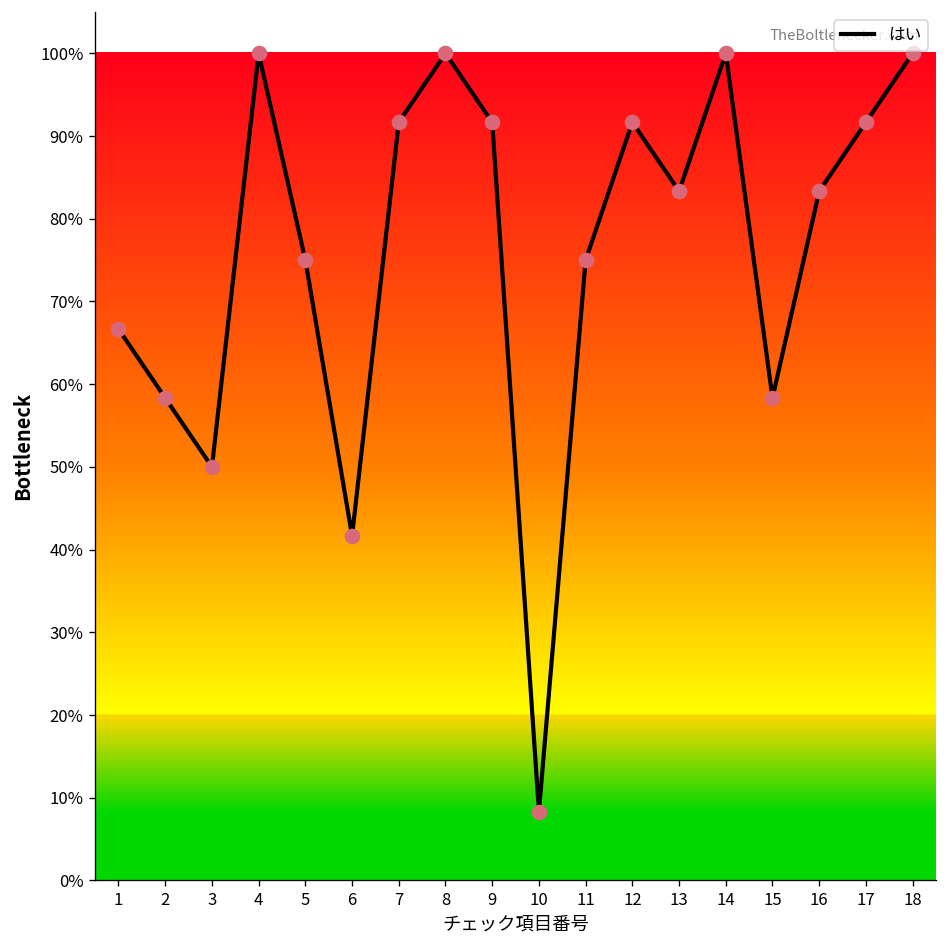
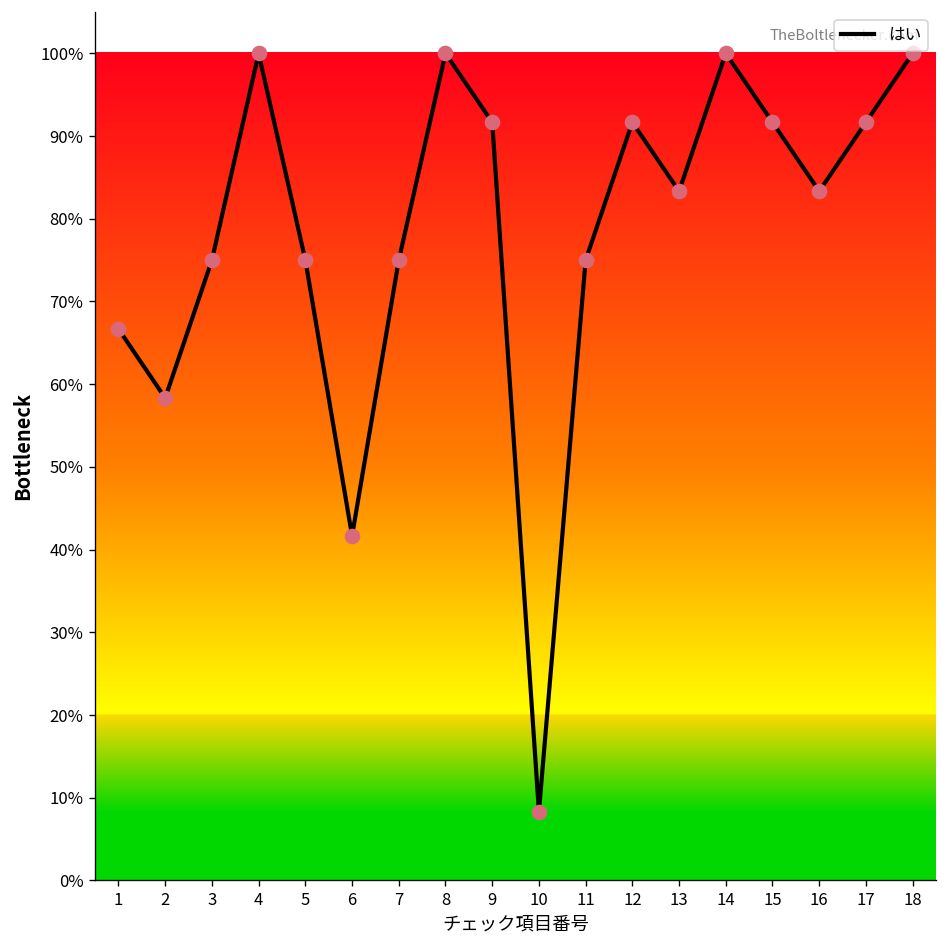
  {
    "1": "67%",
    "2": "58%",
-   "3": "50%",
+   "3": "75%",
    "4": "100%",
    "5": "75%",
    "6": "42%",
-   "7": "92%",
+   "7": "75%",
    "8": "100%",
    "9": "92%",
    "10": "8%",
    "11": "75%",
    "12": "92%",
    "13": "83%",
    "14": "100%",
-   "15": "58%",
+   "15": "92%",
    "16": "83%",
    "17": "92%",
    "18": "100%"
  }
